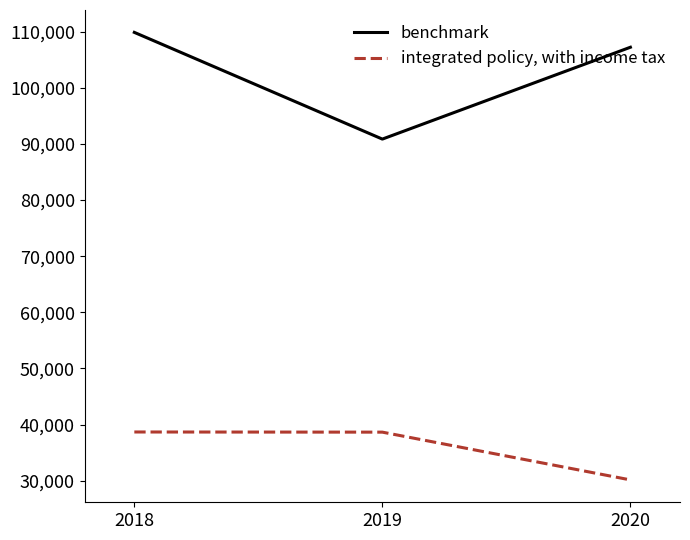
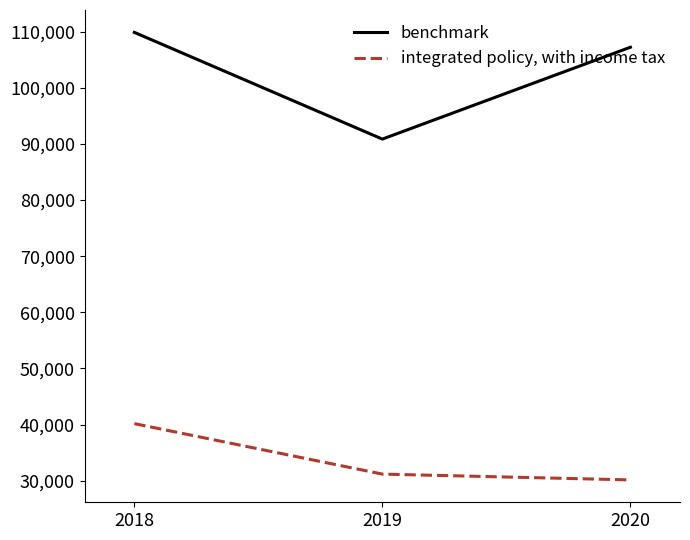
  {
    "benchmark": {
      "2018": "110,000",
      "2019": "91,000",
      "2020": "107,000"
    },
    "integrated policy, with income tax": {
-     "2018": "39,000",
-     "2019": "39,000",
+     "2018": "40,000",
+     "2019": "31,000",
      "2020": "30,000"
    }
  }
